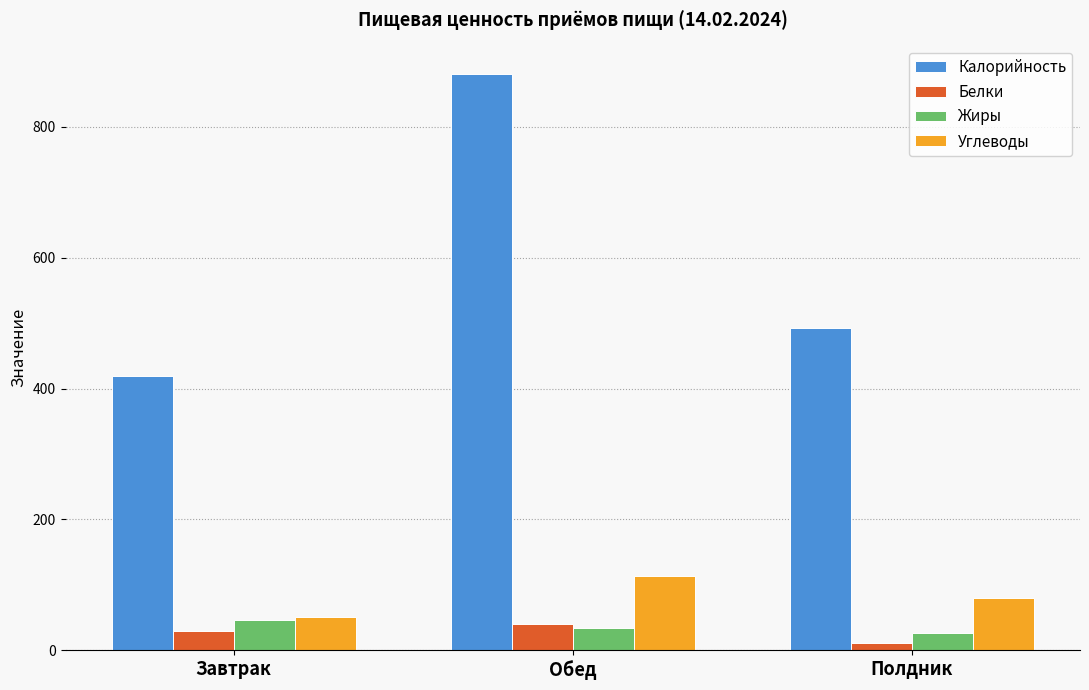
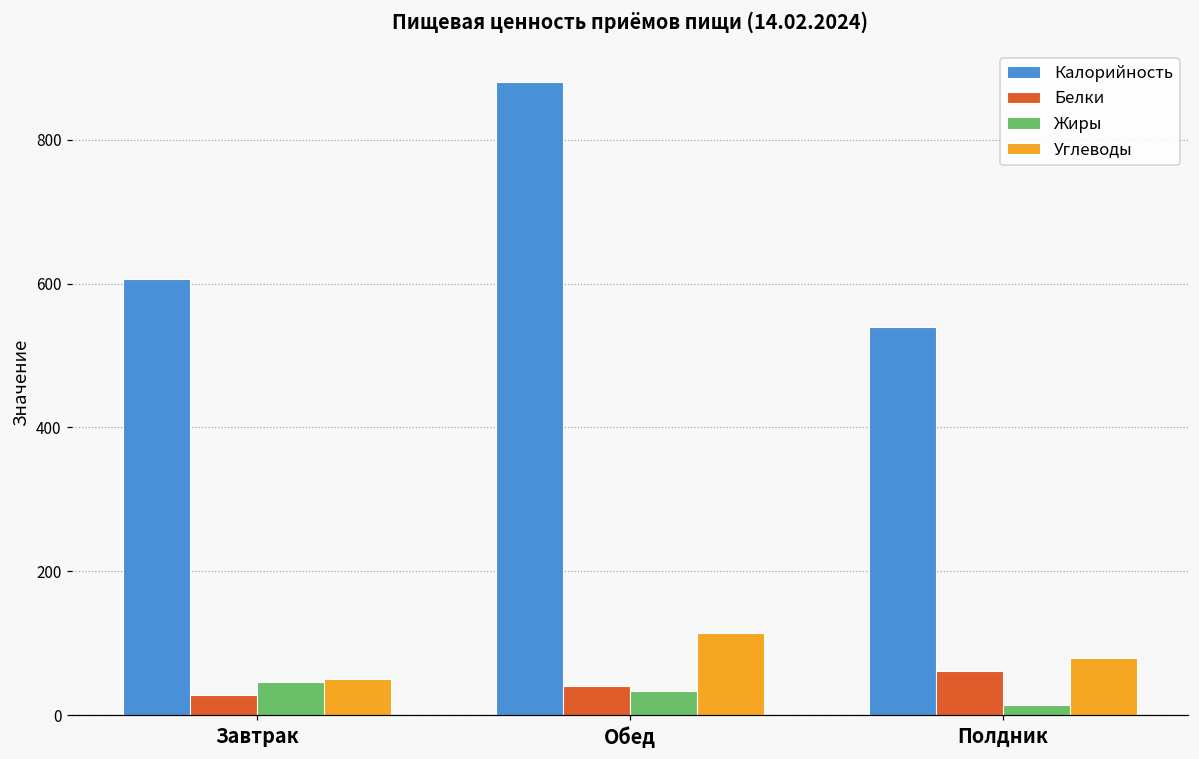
  {
    "Калорийность": {
-     "Завтрак": 420,
+     "Завтрак": 610,
      "Обед": 880,
-     "Полдник": 490
+     "Полдник": 540
    },
    "Белки": {
      "Завтрак": 30,
      "Обед": 40,
-     "Полдник": 10
+     "Полдник": 60
    },
    "Жиры": {
      "Завтрак": 50,
      "Обед": 30,
-     "Полдник": 30
+     "Полдник": 10
    },
    "Углеводы": {
      "Завтрак": 50,
      "Обед": 110,
      "Полдник": 80
    }
  }
